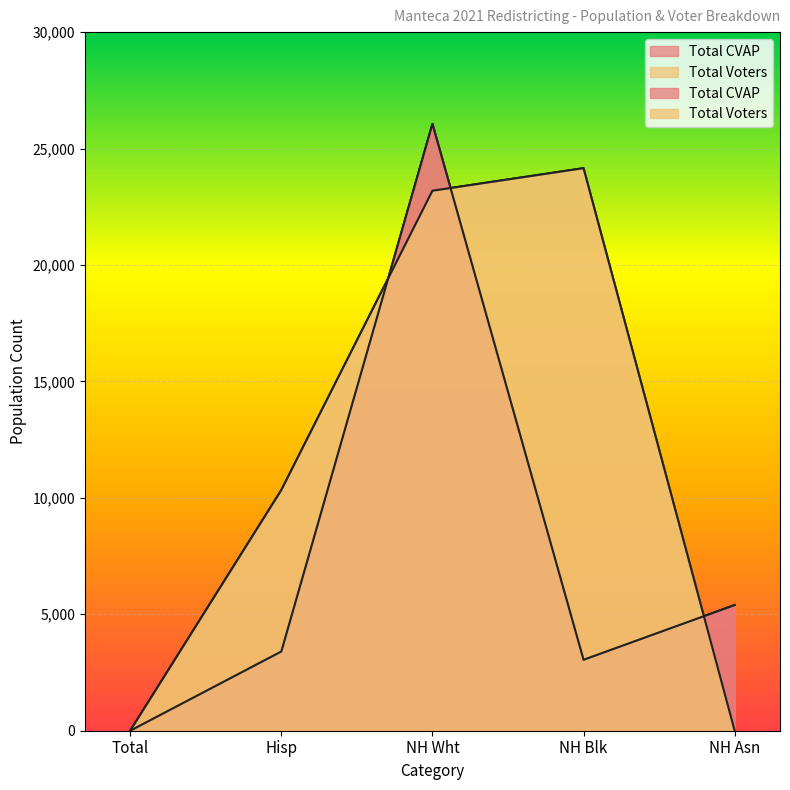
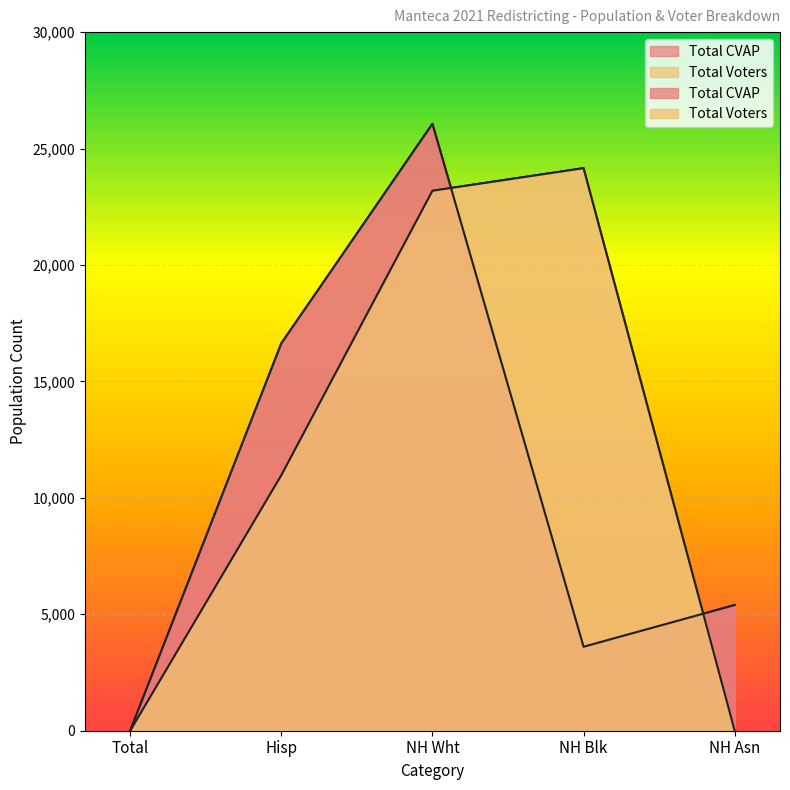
  {
    "Total CVAP": {
-     "Hisp": "3,400",
+     "Hisp": "16,600",
      "NH Wht": "26,100",
-     "NH Blk": "3,000",
+     "NH Blk": "3,600",
      "NH Asn": "5,400"
    },
    "Total Voters": {
-     "Hisp": "10,300",
+     "Hisp": "11,000",
      "NH Wht": "23,200",
      "NH Blk": "24,200",
      "NH Asn": "0"
    }
  }
